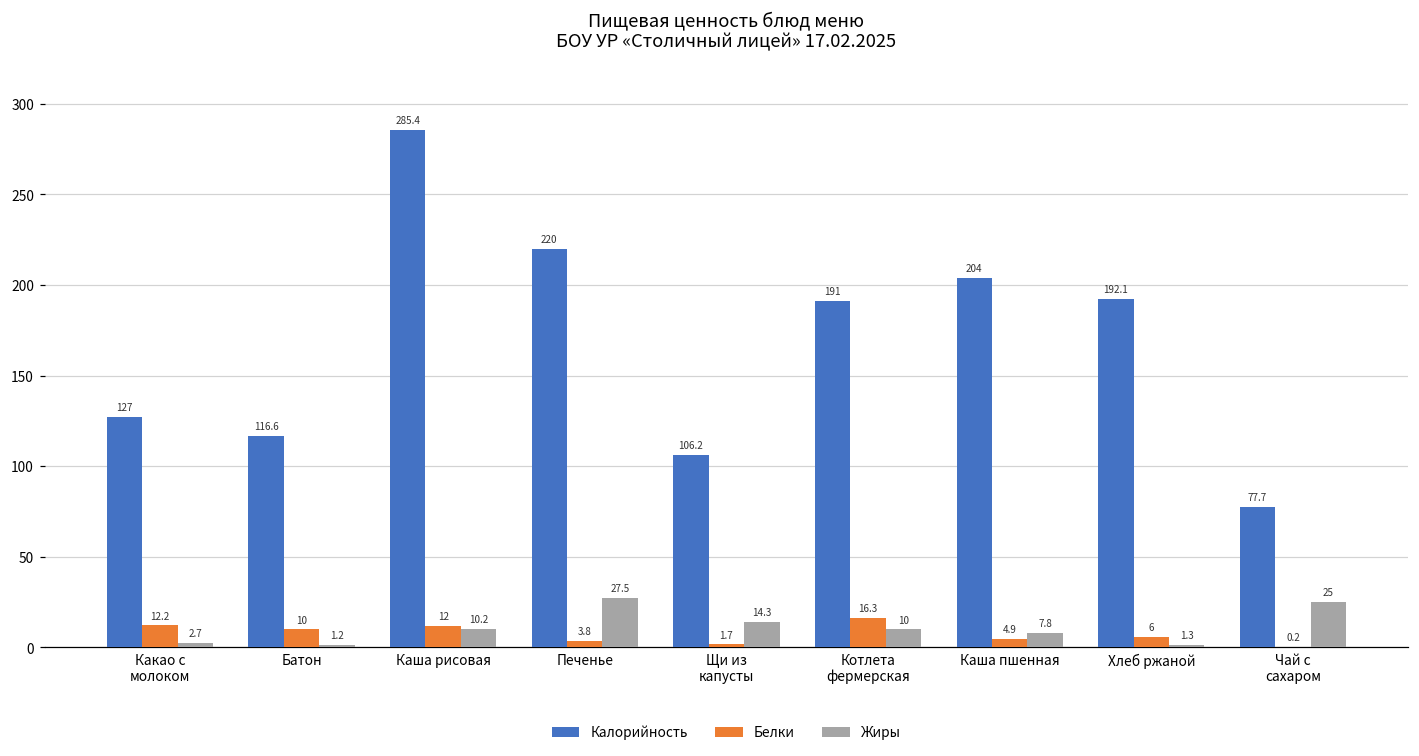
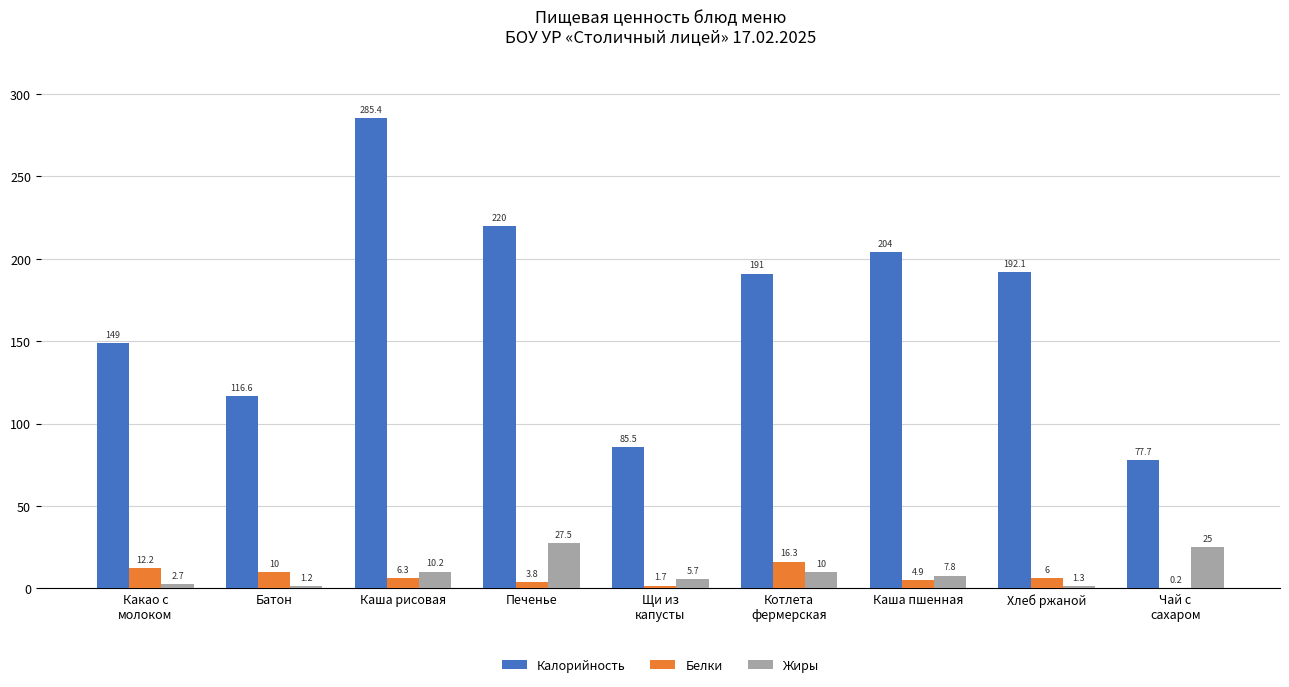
  {
    "Калорийность": {
-     "Какао с молоком": 127,
+     "Какао с молоком": 149,
      "Батон": 116.6,
      "Каша рисовая": 285.4,
      "Печенье": 220,
-     "Щи из капусты": 106.2,
+     "Щи из капусты": 85.5,
      "Котлета фермерская": 191,
      "Каша пшенная": 204,
      "Хлеб ржаной": 192.1,
      "Чай с сахаром": 77.7
    },
    "Белки": {
      "Какао с молоком": 12.2,
      "Батон": 10,
-     "Каша рисовая": 12,
+     "Каша рисовая": 6.3,
      "Печенье": 3.8,
      "Щи из капусты": 1.7,
      "Котлета фермерская": 16.3,
      "Каша пшенная": 4.9,
      "Хлеб ржаной": 6,
      "Чай с сахаром": 0.2
    },
    "Жиры": {
      "Какао с молоком": 2.7,
      "Батон": 1.2,
      "Каша рисовая": 10.2,
      "Печенье": 27.5,
-     "Щи из капусты": 14.3,
+     "Щи из капусты": 5.7,
      "Котлета фермерская": 10,
      "Каша пшенная": 7.8,
      "Хлеб ржаной": 1.3,
      "Чай с сахаром": 25
    }
  }
